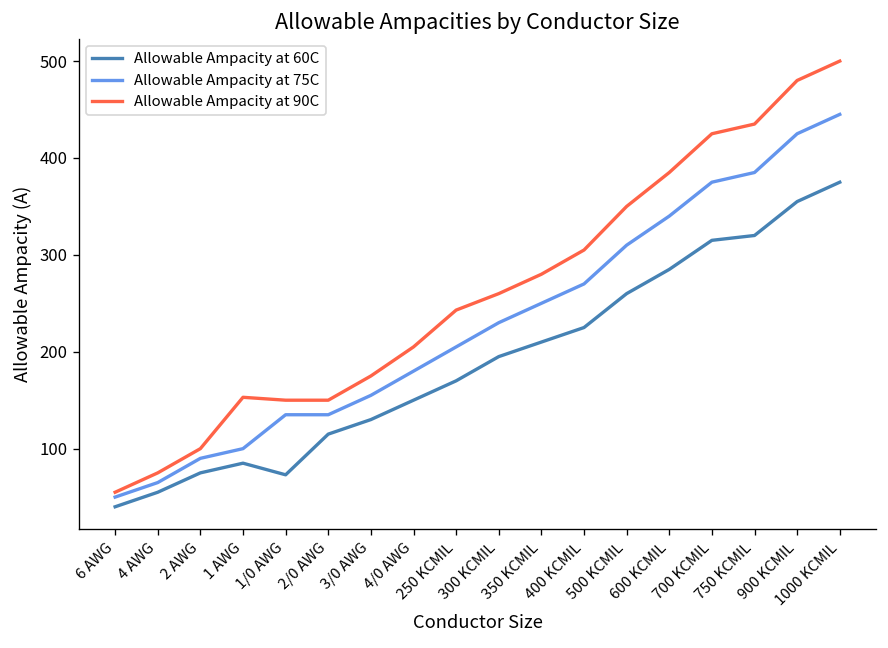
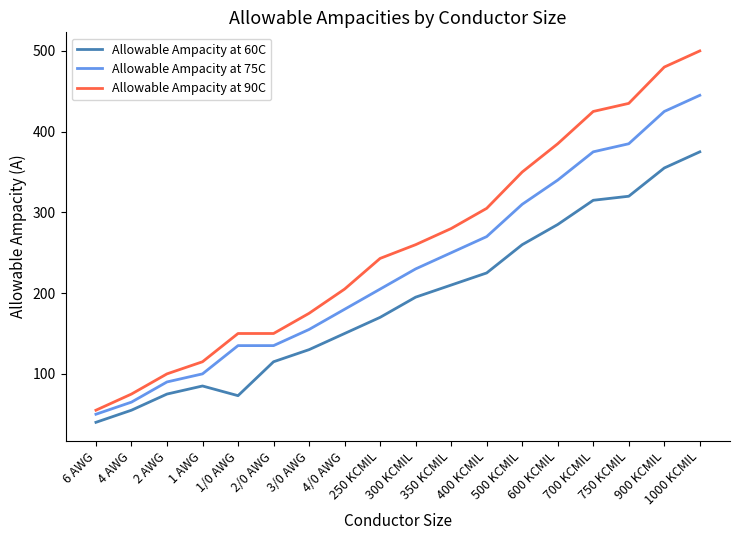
  {
    "Allowable Ampacity at 60C": {
      "6 AWG": 40,
      "4 AWG": 60,
      "2 AWG": 80,
      "1 AWG": 90,
      "1/0 AWG": 70,
      "2/0 AWG": 120,
      "3/0 AWG": 130,
      "4/0 AWG": 150,
      "250 KCMIL": 170,
      "300 KCMIL": 200,
      "350 KCMIL": 210,
      "400 KCMIL": 230,
      "500 KCMIL": 260,
      "600 KCMIL": 290,
      "700 KCMIL": 320,
      "750 KCMIL": 320,
      "900 KCMIL": 360,
      "1000 KCMIL": 380
    },
    "Allowable Ampacity at 75C": {
      "6 AWG": 50,
      "4 AWG": 70,
      "2 AWG": 90,
      "1 AWG": 100,
      "1/0 AWG": 140,
      "2/0 AWG": 140,
      "3/0 AWG": 160,
      "4/0 AWG": 180,
      "250 KCMIL": 210,
      "300 KCMIL": 230,
      "350 KCMIL": 250,
      "400 KCMIL": 270,
      "500 KCMIL": 310,
      "600 KCMIL": 340,
      "700 KCMIL": 380,
      "750 KCMIL": 390,
      "900 KCMIL": 430,
      "1000 KCMIL": 450
    },
    "Allowable Ampacity at 90C": {
      "6 AWG": 60,
      "4 AWG": 80,
      "2 AWG": 100,
-     "1 AWG": 150,
+     "1 AWG": 120,
      "1/0 AWG": 150,
      "2/0 AWG": 150,
      "3/0 AWG": 180,
      "4/0 AWG": 210,
      "250 KCMIL": 240,
      "300 KCMIL": 260,
      "350 KCMIL": 280,
      "400 KCMIL": 310,
      "500 KCMIL": 350,
      "600 KCMIL": 390,
      "700 KCMIL": 430,
      "750 KCMIL": 440,
      "900 KCMIL": 480,
      "1000 KCMIL": 500
    }
  }
